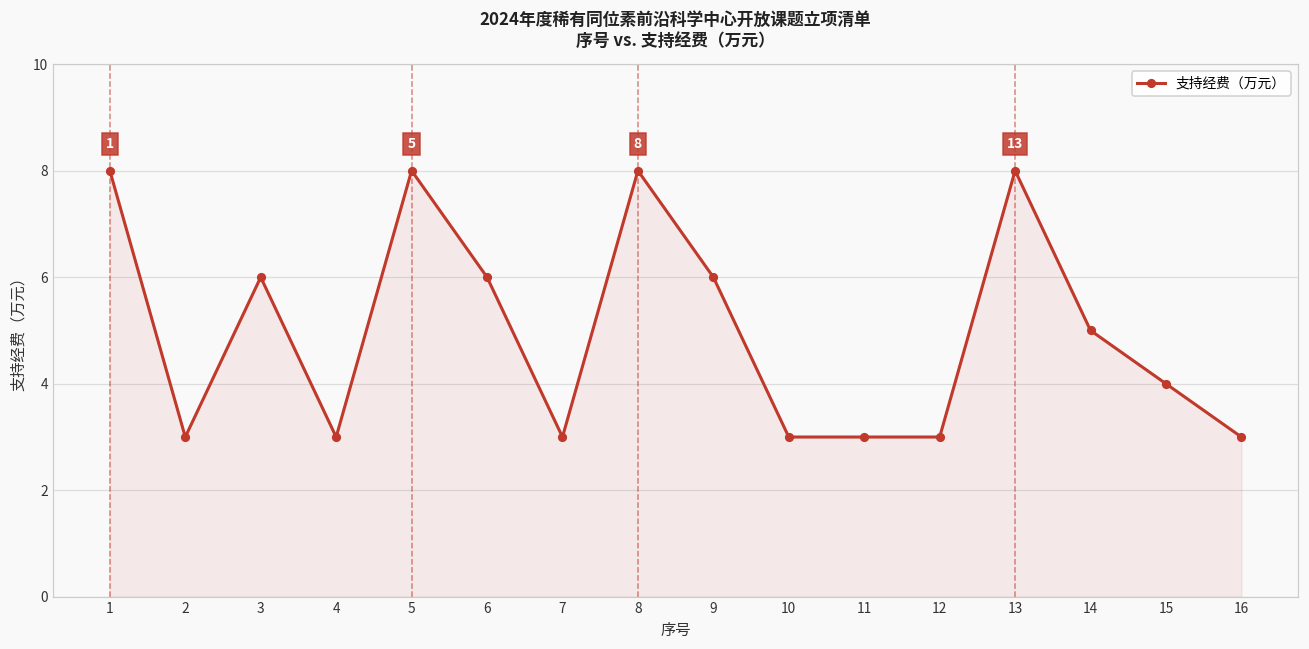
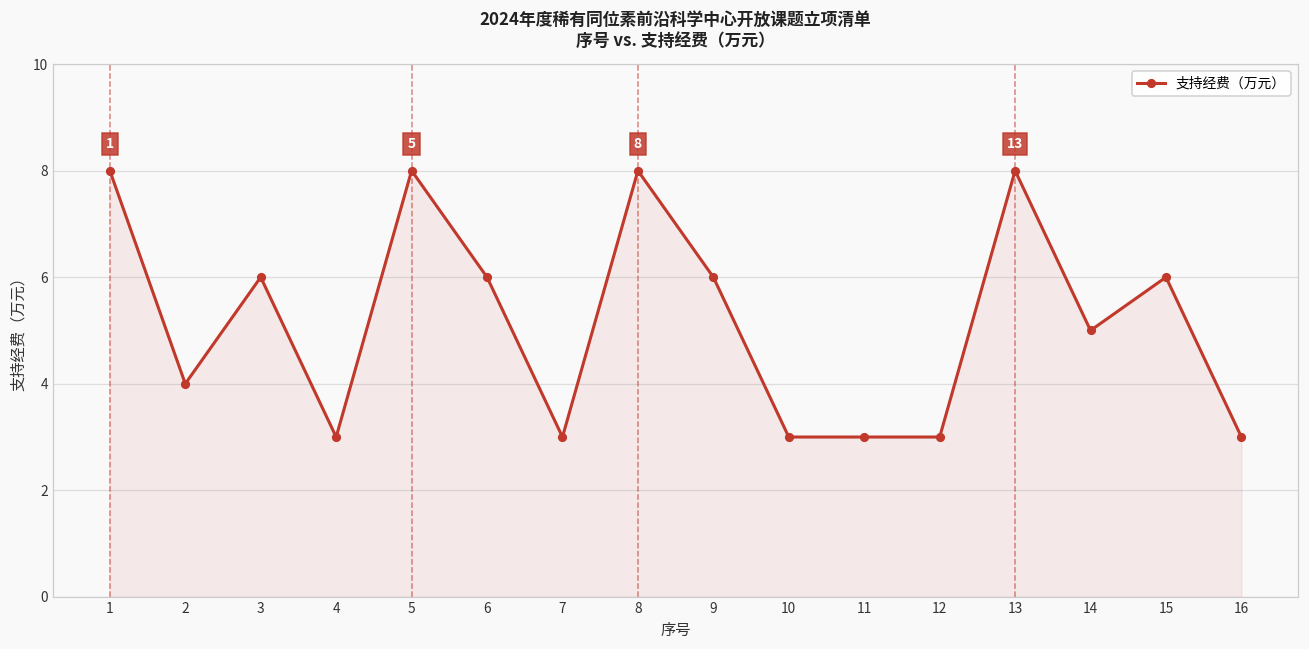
  {
-   "2": 3,
+   "2": 4,
    "3": 6,
    "4": 3,
    "6": 6,
    "7": 3,
    "9": 6,
    "10": 3,
    "11": 3,
    "12": 3,
    "14": 5,
-   "15": 4,
+   "15": 6,
    "16": 3
  }
